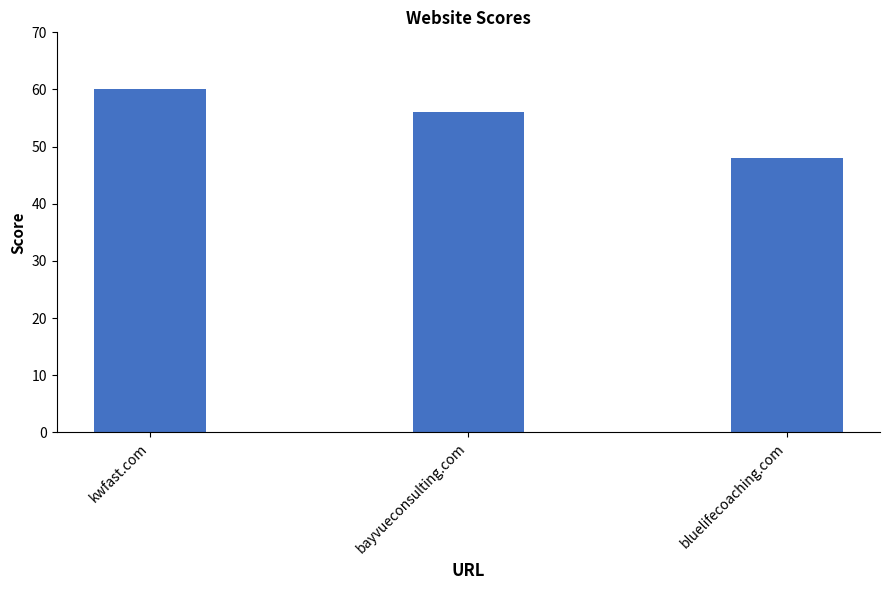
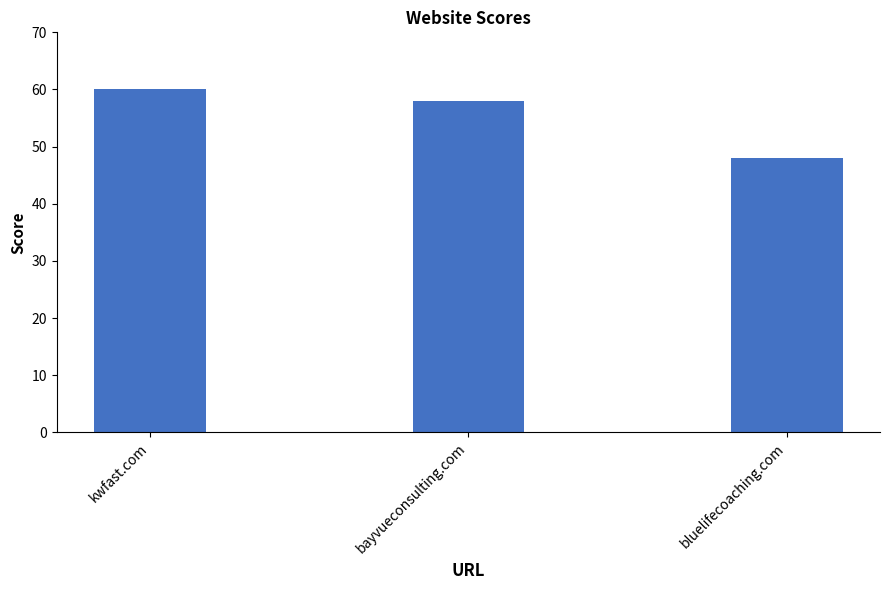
  {
    "kwfast.com": 60,
-   "bayvueconsulting.com": 56,
+   "bayvueconsulting.com": 58,
    "bluelifecoaching.com": 48
  }
